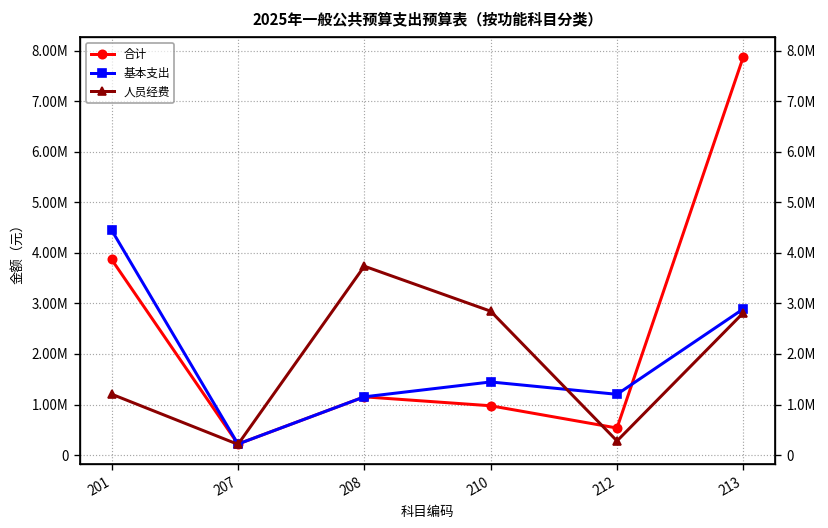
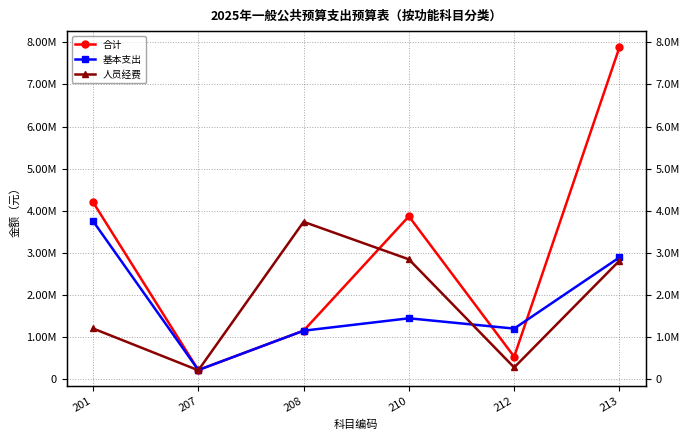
  {
    "合计": {
-     "201": 3900000,
-     "210": 1000000,
+     "201": 4200000,
+     "210": 3900000,
      "212": 500000,
      "213": 7900000
    },
    "基本支出": {
-     "201": 4500000,
+     "201": 3800000,
      "210": 1400000,
      "212": 1200000,
      "213": 2900000
    },
    "人员经费": {
      "201": 1200000,
      "208": 3700000,
      "210": 2800000,
      "212": 300000,
      "213": 2800000
    }
  }
